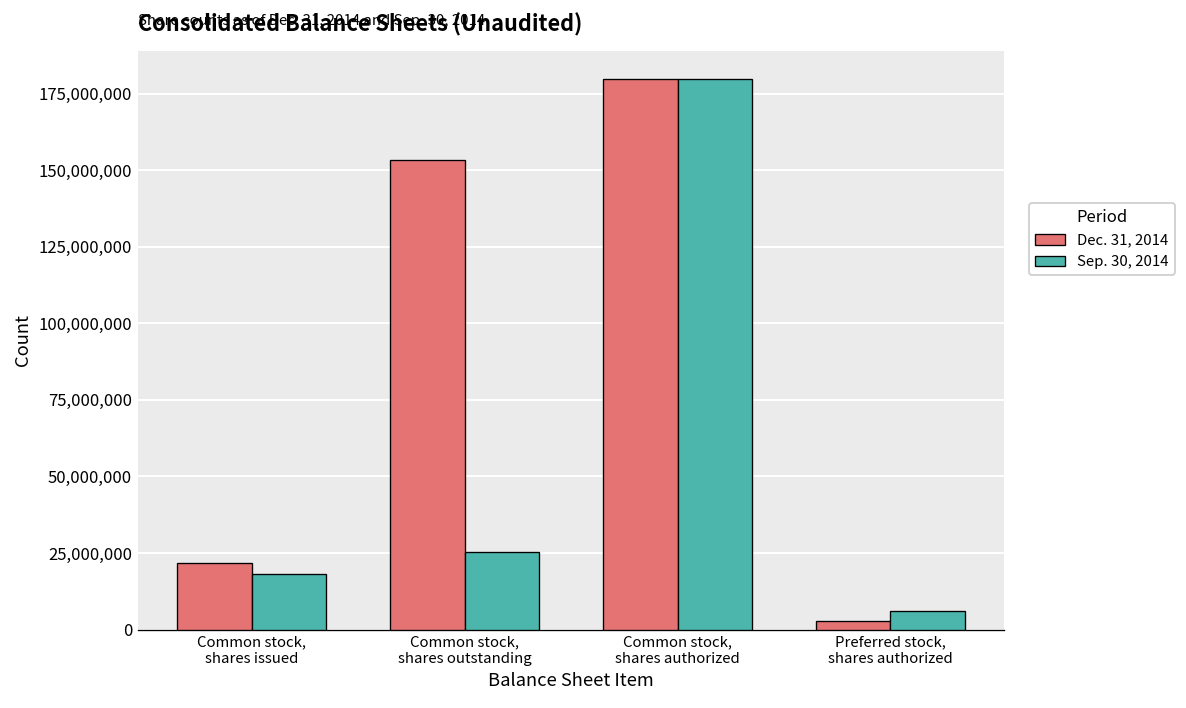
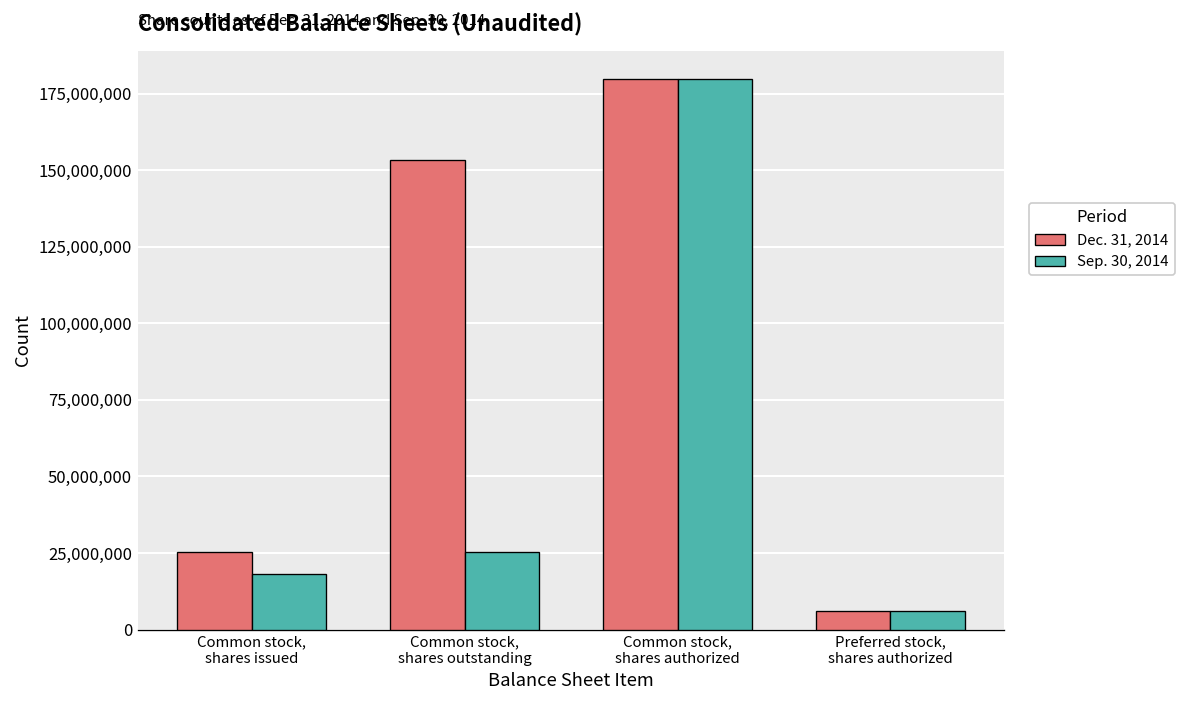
  {
    "Dec. 31, 2014": {
-     "Common stock, shares issued": "22,000,000",
+     "Common stock, shares issued": "25,000,000",
      "Common stock, shares outstanding": "153,000,000",
      "Common stock, shares authorized": "180,000,000",
-     "Preferred stock, shares authorized": "3,000,000"
+     "Preferred stock, shares authorized": "6,000,000"
    },
    "Sep. 30, 2014": {
      "Common stock, shares issued": "18,000,000",
      "Common stock, shares outstanding": "25,000,000",
      "Common stock, shares authorized": "180,000,000",
      "Preferred stock, shares authorized": "6,000,000"
    }
  }
